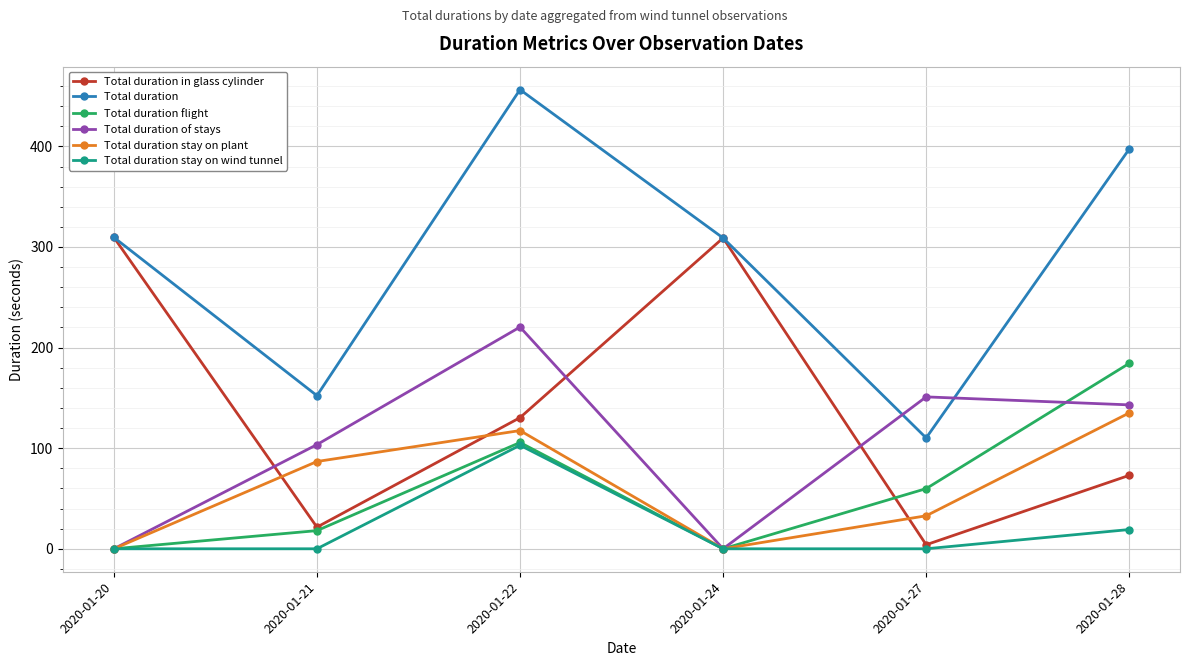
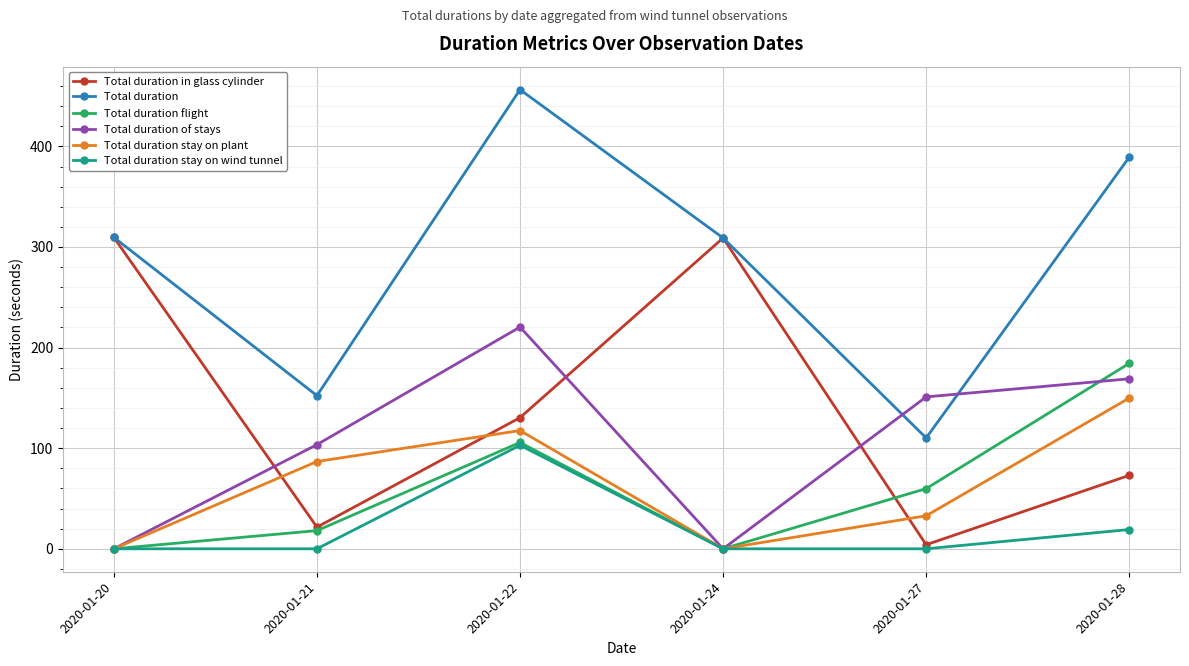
  {
    "Total duration in glass cylinder": {
      "2020-01-21": 22,
      "2020-01-22": 130,
      "2020-01-27": 4,
      "2020-01-28": 73
    },
    "Total duration": {
      "2020-01-21": 152,
      "2020-01-22": 456,
      "2020-01-27": 110,
-     "2020-01-28": 397
+     "2020-01-28": 389
    },
    "Total duration of stays": {
      "2020-01-21": 104,
      "2020-01-22": 220,
      "2020-01-27": 151,
-     "2020-01-28": 143
+     "2020-01-28": 169
    },
    "Total duration stay on plant": {
      "2020-01-21": 87,
      "2020-01-22": 118,
      "2020-01-27": 33,
-     "2020-01-28": 135
+     "2020-01-28": 150
    }
  }
